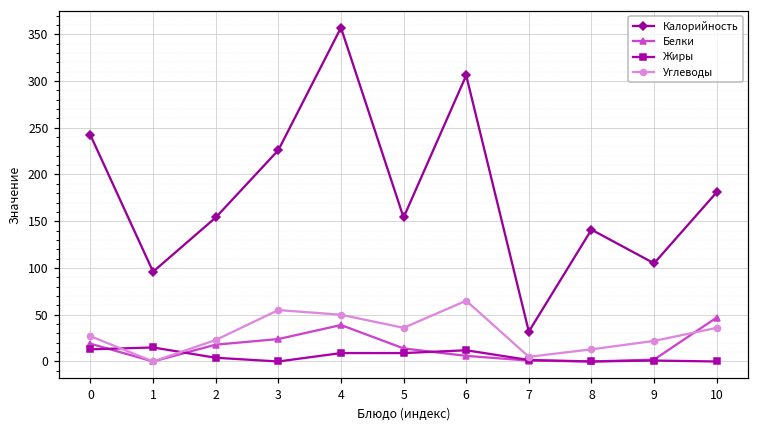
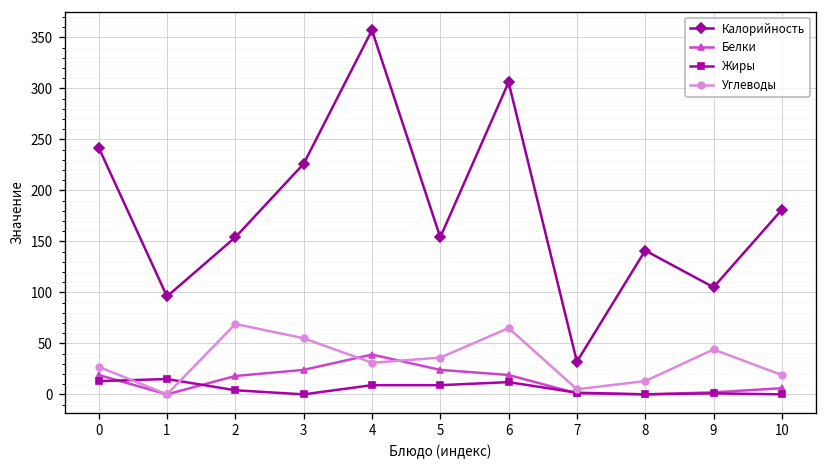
  {
    "Белки": {
      "0": 20,
      "2": 20,
      "3": 20,
      "4": 40,
-     "5": 10,
-     "6": 10,
-     "10": 50
+     "5": 20,
+     "6": 20,
+     "10": 10
    },
    "Углеводы": {
      "0": 30,
-     "2": 20,
+     "2": 70,
      "3": 60,
-     "4": 50,
+     "4": 30,
      "5": 40,
      "6": 70,
      "7": 10,
      "8": 10,
-     "9": 20,
-     "10": 40
+     "9": 40,
+     "10": 20
    }
  }
